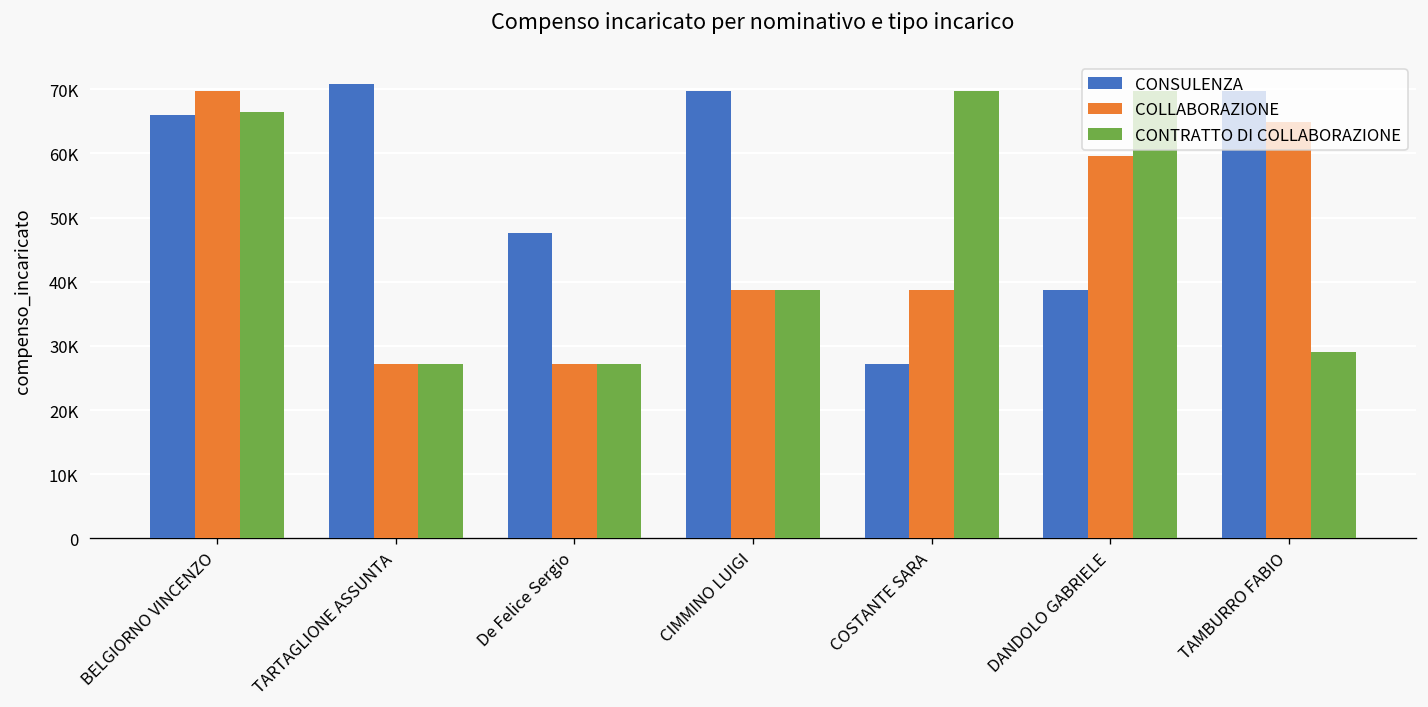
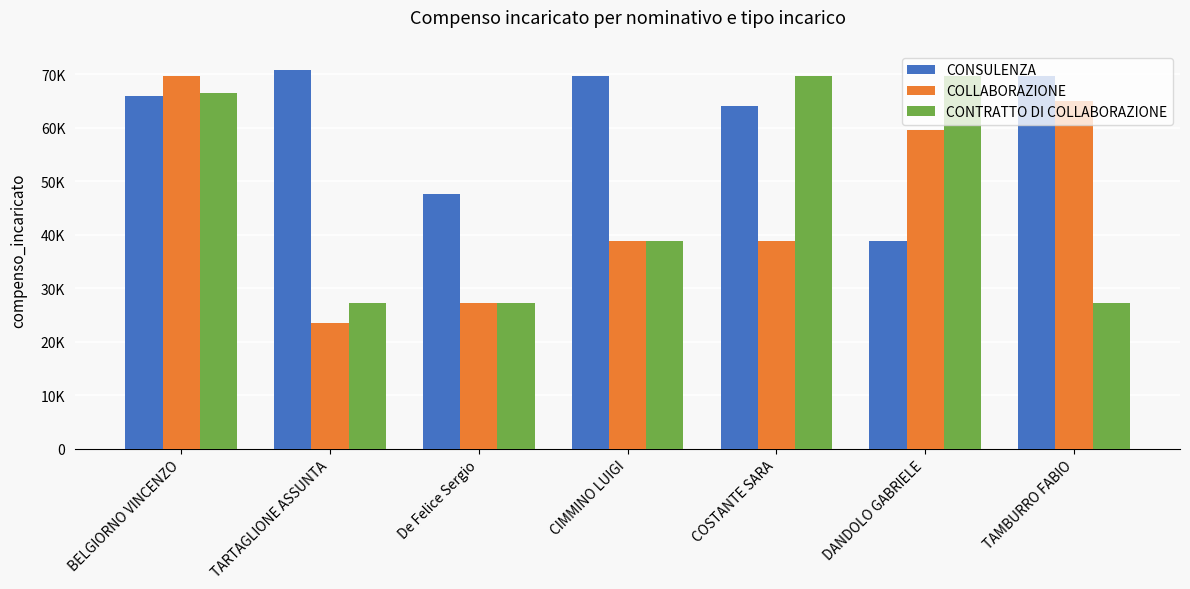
  {
    "CONSULENZA": {
      "BELGIORNO VINCENZO": 66000,
      "TARTAGLIONE ASSUNTA": 71000,
      "De Felice Sergio": 48000,
      "CIMMINO LUIGI": 70000,
-     "COSTANTE SARA": 27000,
+     "COSTANTE SARA": 64000,
      "DANDOLO GABRIELE": 39000
    },
    "COLLABORAZIONE": {
      "BELGIORNO VINCENZO": 70000,
-     "TARTAGLIONE ASSUNTA": 27000,
+     "TARTAGLIONE ASSUNTA": 24000,
      "De Felice Sergio": 27000,
      "CIMMINO LUIGI": 39000,
      "COSTANTE SARA": 39000,
      "DANDOLO GABRIELE": 60000
    },
    "CONTRATTO DI COLLABORAZIONE": {
      "BELGIORNO VINCENZO": 66000,
      "TARTAGLIONE ASSUNTA": 27000,
      "De Felice Sergio": 27000,
      "CIMMINO LUIGI": 39000,
      "COSTANTE SARA": 70000,
-     "TAMBURRO FABIO": 29000
+     "TAMBURRO FABIO": 27000
    }
  }
